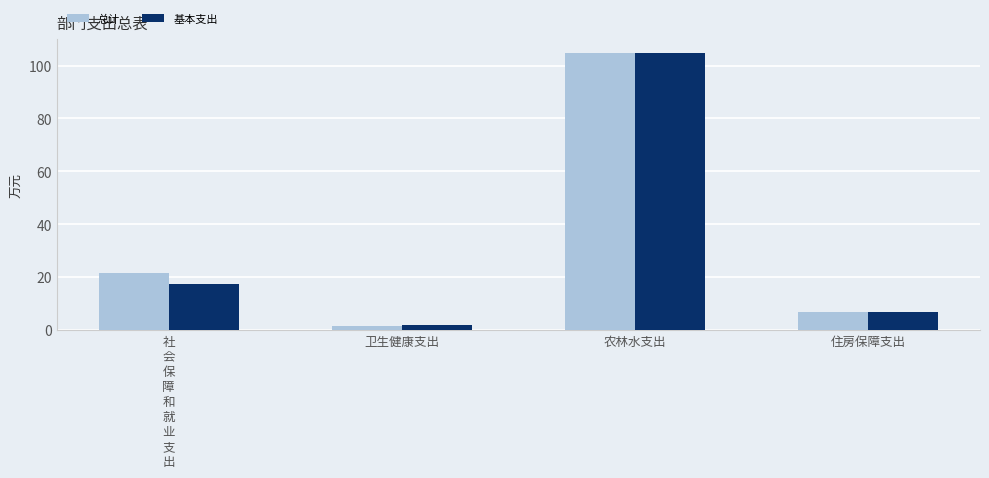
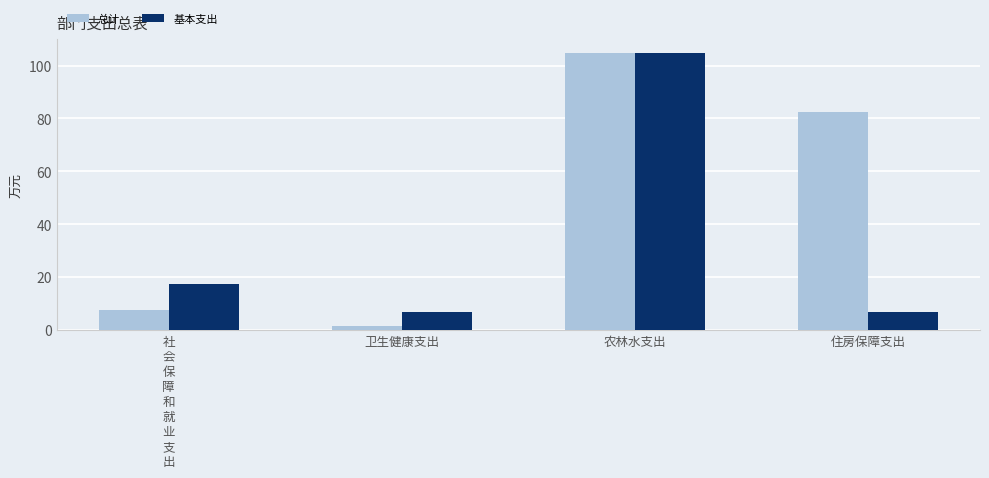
  {
    "总计": {
-     "社 会 保 障 和 就 业 支 出": 22,
+     "社 会 保 障 和 就 业 支 出": 7,
      "卫生健康支出": 2,
      "农林水支出": 105,
-     "住房保障支出": 7
+     "住房保障支出": 82
    },
    "基本支出": {
      "社 会 保 障 和 就 业 支 出": 17,
-     "卫生健康支出": 2,
+     "卫生健康支出": 7,
      "农林水支出": 105,
      "住房保障支出": 7
    }
  }
